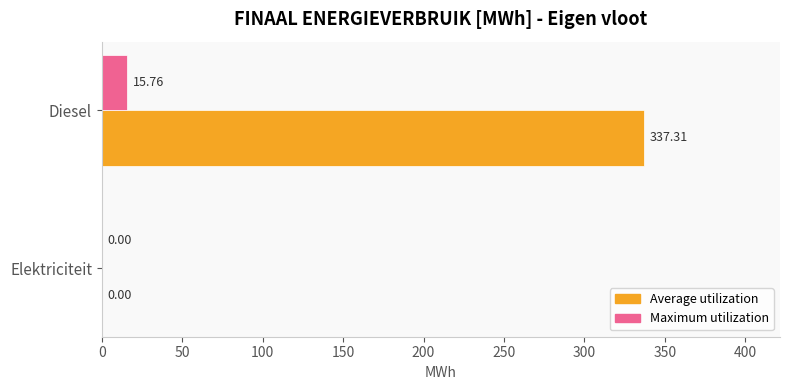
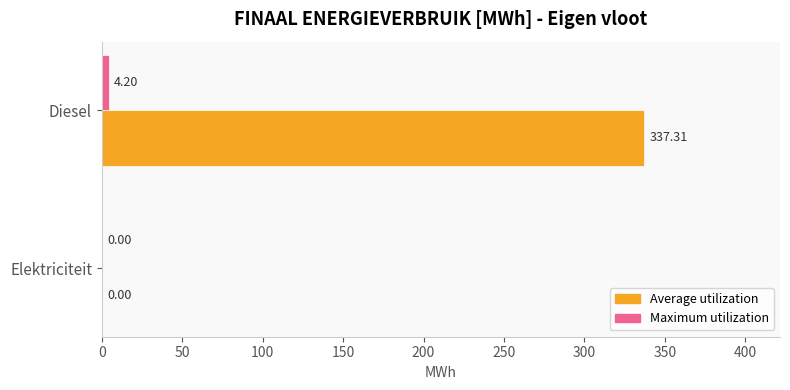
  {
    "Average utilization": {
      "Diesel": 337.31,
      "Elektriciteit": 0.00
    },
    "Maximum utilization": {
-     "Diesel": 15.76,
+     "Diesel": 4.20,
      "Elektriciteit": 0.00
    }
  }
